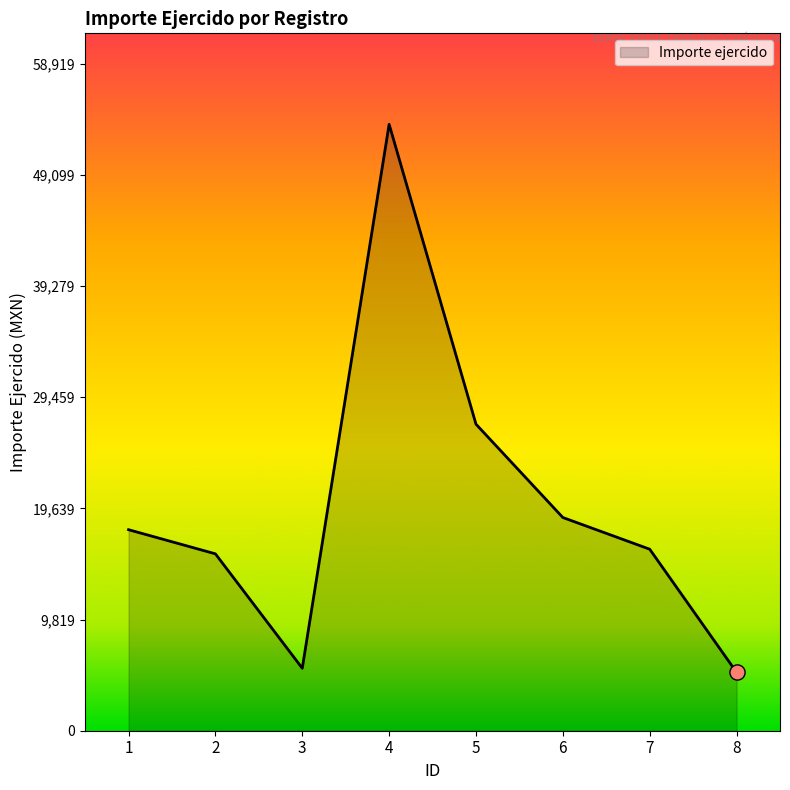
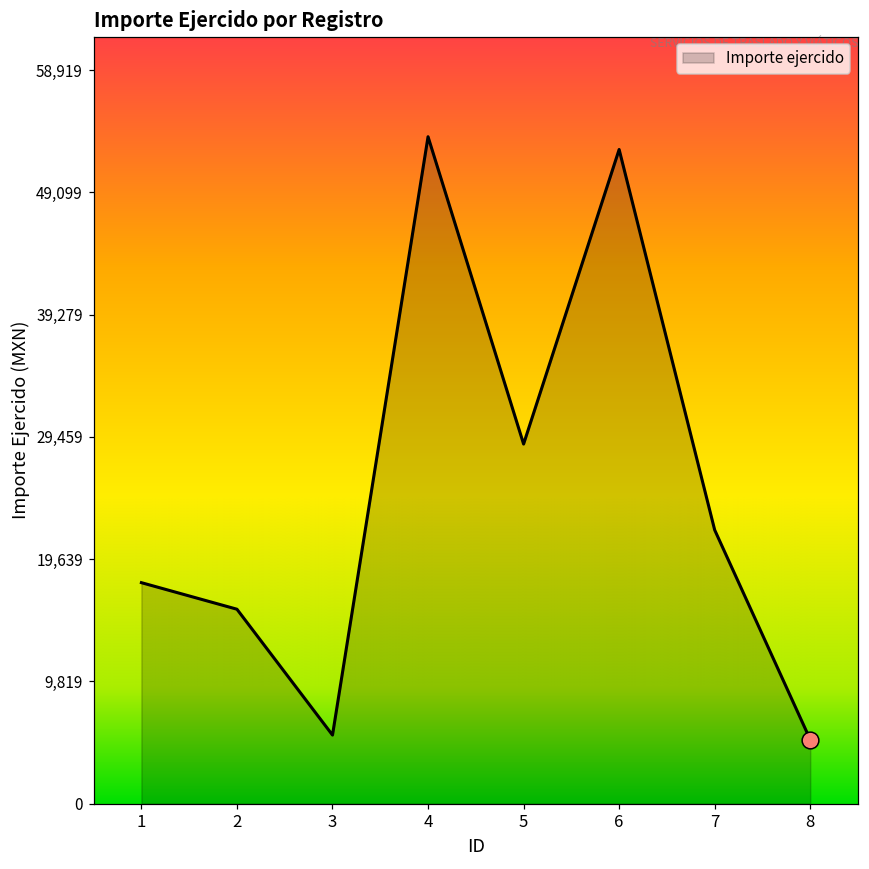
  {
    "Importe ejercido": {
      "1": "17,800",
      "2": "15,600",
      "3": "5,500",
      "4": "53,600",
-     "5": "27,100",
-     "6": "18,800",
-     "7": "16,000"
+     "5": "28,900",
+     "6": "52,500",
+     "7": "22,000"
    }
  }
